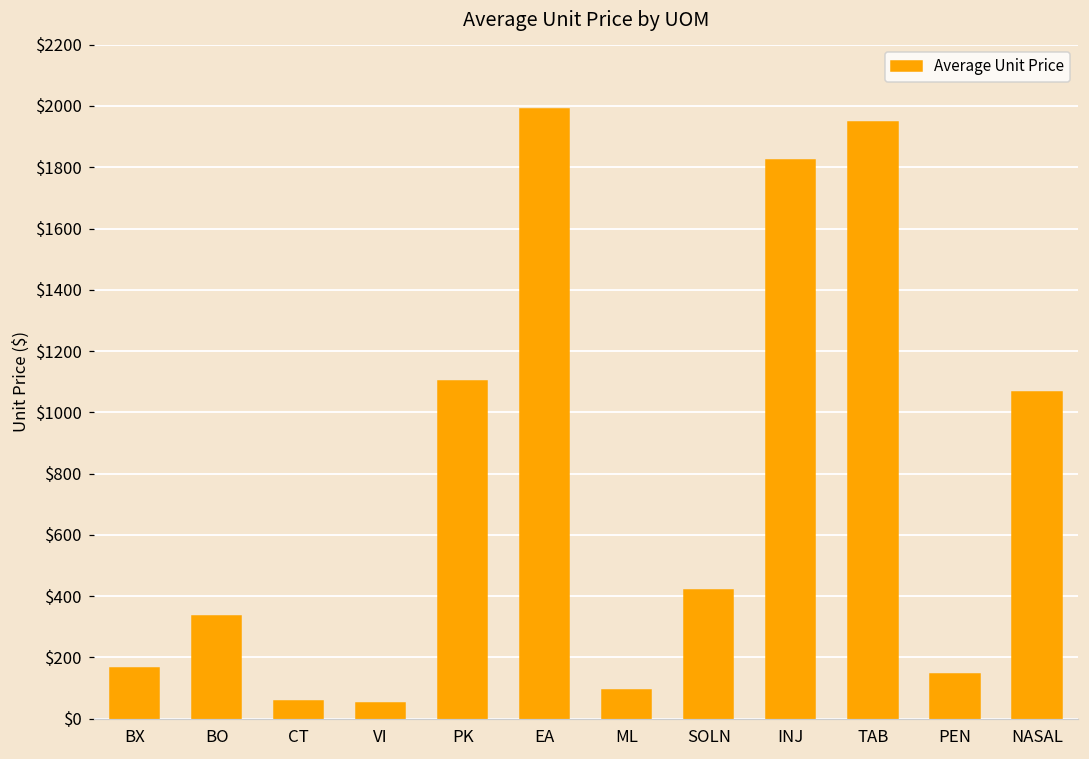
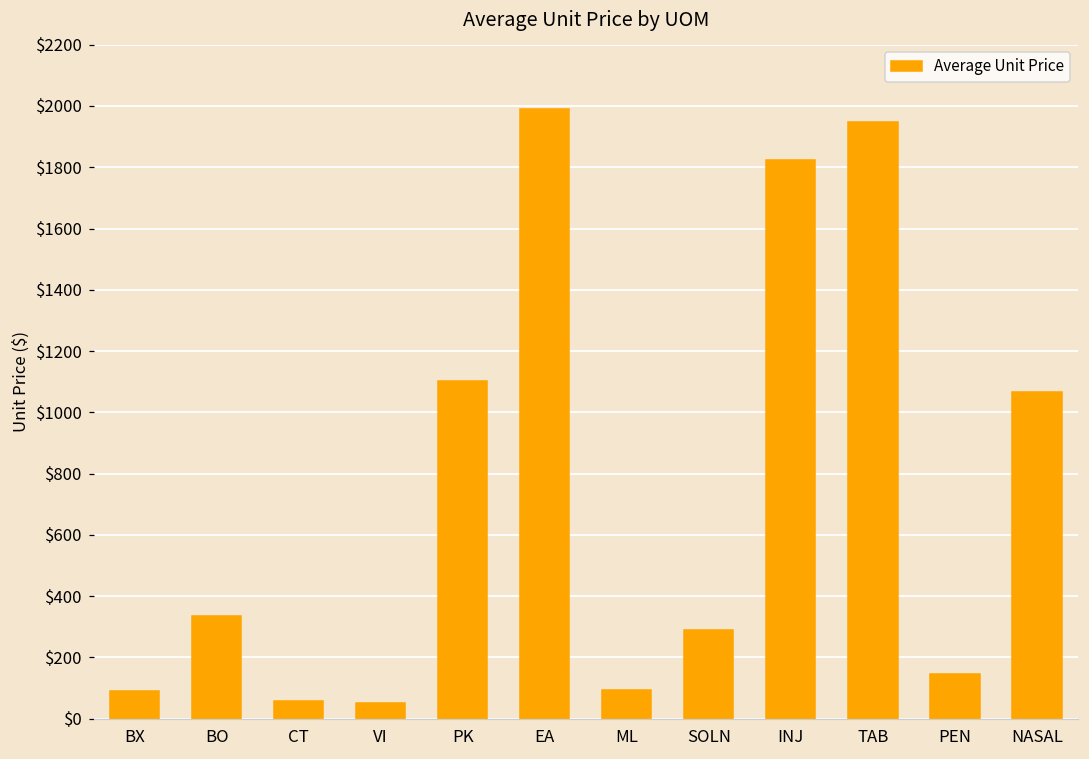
  {
-   "BX": "$170",
+   "BX": "$90",
    "BO": "$330",
    "CT": "$60",
    "VI": "$50",
    "PK": "$1100",
    "EA": "$1990",
    "ML": "$100",
-   "SOLN": "$420",
+   "SOLN": "$290",
    "INJ": "$1820",
    "TAB": "$1950",
    "PEN": "$150",
    "NASAL": "$1060"
  }
